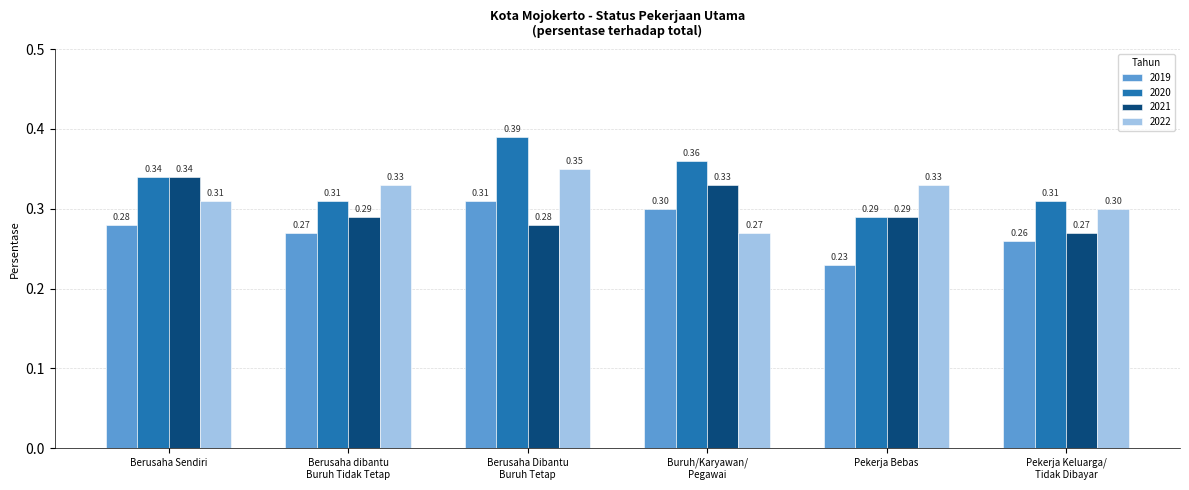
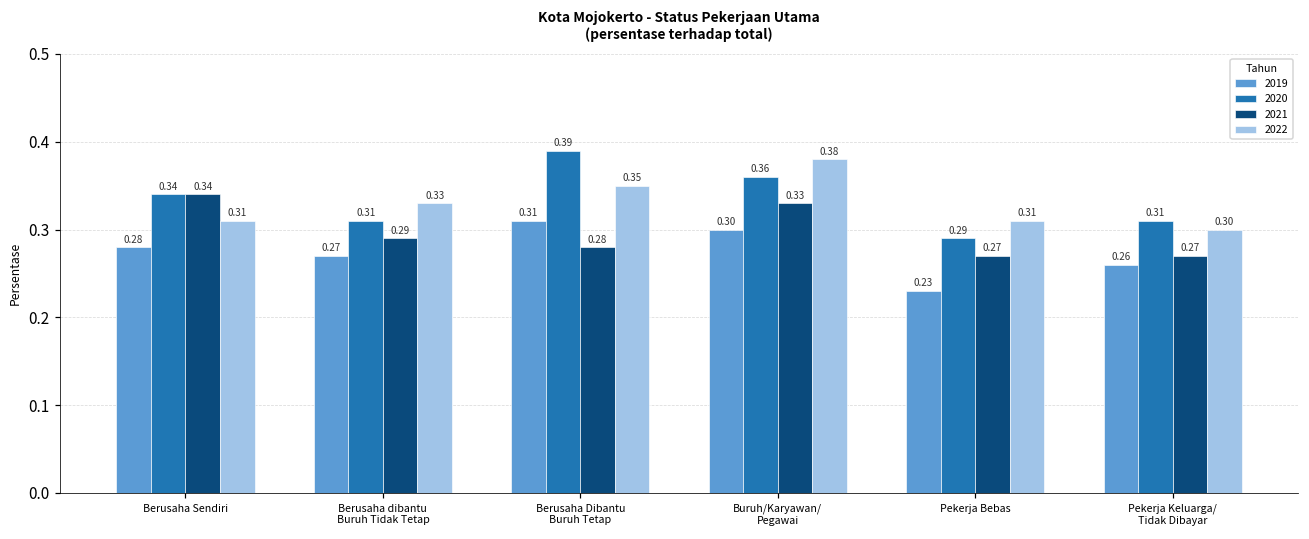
  {
    "2019": {
      "Berusaha Sendiri": 0.28,
      "Berusaha dibantu Buruh Tidak Tetap": 0.27,
      "Berusaha Dibantu Buruh Tetap": 0.31,
      "Buruh/Karyawan/ Pegawai": 0.30,
      "Pekerja Bebas": 0.23,
      "Pekerja Keluarga/ Tidak Dibayar": 0.26
    },
    "2020": {
      "Berusaha Sendiri": 0.34,
      "Berusaha dibantu Buruh Tidak Tetap": 0.31,
      "Berusaha Dibantu Buruh Tetap": 0.39,
      "Buruh/Karyawan/ Pegawai": 0.36,
      "Pekerja Bebas": 0.29,
      "Pekerja Keluarga/ Tidak Dibayar": 0.31
    },
    "2021": {
      "Berusaha Sendiri": 0.34,
      "Berusaha dibantu Buruh Tidak Tetap": 0.29,
      "Berusaha Dibantu Buruh Tetap": 0.28,
      "Buruh/Karyawan/ Pegawai": 0.33,
-     "Pekerja Bebas": 0.29,
+     "Pekerja Bebas": 0.27,
      "Pekerja Keluarga/ Tidak Dibayar": 0.27
    },
    "2022": {
      "Berusaha Sendiri": 0.31,
      "Berusaha dibantu Buruh Tidak Tetap": 0.33,
      "Berusaha Dibantu Buruh Tetap": 0.35,
-     "Buruh/Karyawan/ Pegawai": 0.27,
-     "Pekerja Bebas": 0.33,
+     "Buruh/Karyawan/ Pegawai": 0.38,
+     "Pekerja Bebas": 0.31,
      "Pekerja Keluarga/ Tidak Dibayar": 0.30
    }
  }
